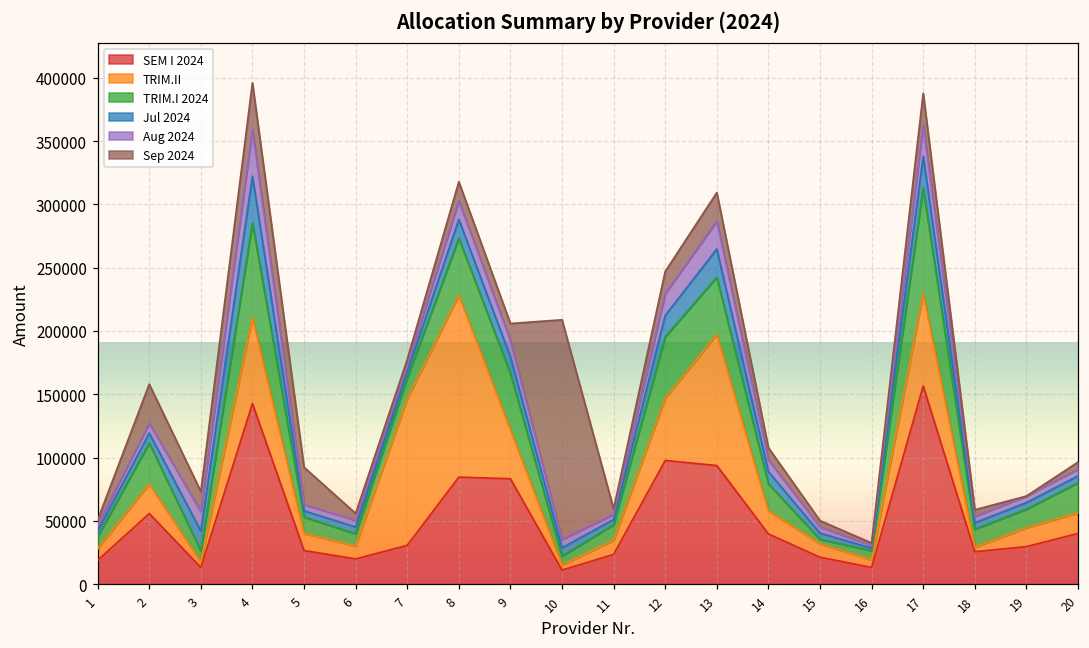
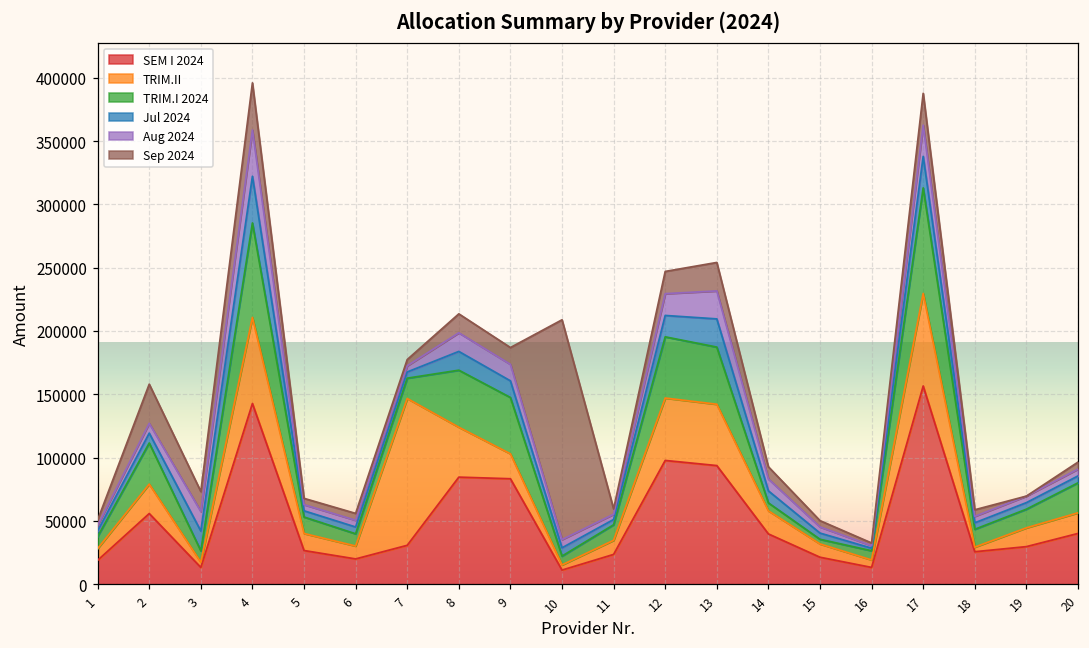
  {
    "SEM I 2024": {
      "1": 19000,
      "2": 56000,
      "3": 13000,
      "4": 143000,
      "5": 26000,
      "6": 20000,
      "7": 31000,
      "8": 84000,
      "9": 83000,
      "10": 11000,
      "11": 23000,
      "12": 98000,
      "13": 94000,
      "14": 40000,
      "15": 21000,
      "16": 13000,
      "17": 156000,
      "18": 26000,
      "19": 30000,
      "20": 40000
    },
    "TRIM.II": {
      "1": 9000,
      "2": 23000,
      "3": 4000,
      "4": 68000,
      "5": 13000,
      "6": 10000,
      "7": 116000,
-     "8": 144000,
-     "9": 39000,
+     "8": 39000,
+     "9": 20000,
      "10": 4000,
      "11": 11000,
      "12": 49000,
-     "13": 104000,
+     "13": 48000,
      "14": 18000,
      "15": 11000,
      "16": 6000,
      "17": 73000,
      "18": 4000,
      "19": 15000,
      "20": 16000
    },
    "TRIM.I 2024": {
      "1": 10000,
      "2": 32000,
      "3": 9000,
      "4": 75000,
      "5": 13000,
      "6": 10000,
      "7": 16000,
      "8": 45000,
      "9": 44000,
      "10": 7000,
      "11": 12000,
      "12": 48000,
      "13": 45000,
-     "14": 21000,
+     "14": 6000,
      "15": 4000,
      "17": 83000,
      "18": 14000,
      "19": 15000,
      "20": 24000
    },
    "Jul 2024": {
      "1": 4000,
      "2": 8000,
      "3": 16000,
      "4": 37000,
      "5": 5000,
      "6": 5000,
      "7": 5000,
      "8": 15000,
      "9": 13000,
      "10": 7000,
      "11": 4000,
      "12": 17000,
      "13": 22000,
      "14": 10000,
      "15": 5000,
      "17": 25000,
      "18": 5000,
      "19": 5000,
      "20": 5000
    },
    "Aug 2024": {
      "1": 4000,
      "2": 8000,
      "3": 15000,
      "4": 37000,
      "5": 5000,
      "6": 5000,
      "7": 5000,
      "8": 15000,
      "9": 13000,
      "10": 6000,
      "11": 4000,
      "12": 17000,
      "13": 22000,
      "14": 9000,
      "15": 5000,
      "17": 25000,
      "18": 5000,
      "20": 5000
    },
    "Sep 2024": {
      "1": 4000,
      "2": 31000,
      "3": 16000,
      "4": 37000,
-     "5": 30000,
+     "5": 5000,
      "6": 5000,
      "7": 5000,
      "8": 15000,
      "9": 13000,
      "10": 174000,
      "11": 4000,
      "12": 18000,
      "13": 22000,
      "14": 10000,
      "15": 5000,
      "17": 25000,
      "18": 5000,
      "20": 6000
    }
  }
